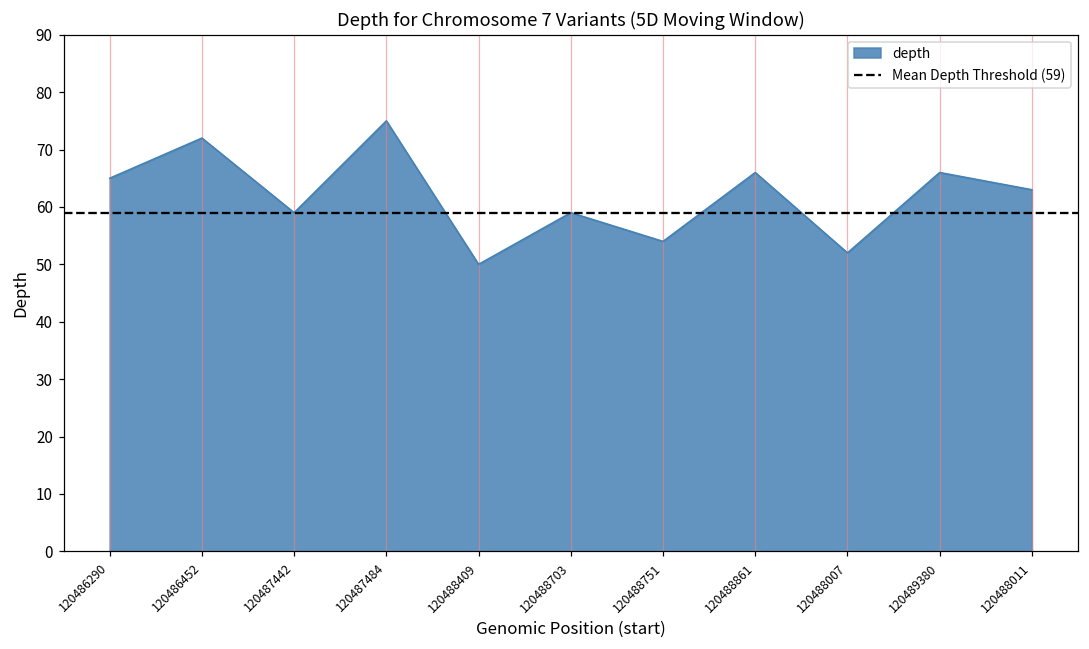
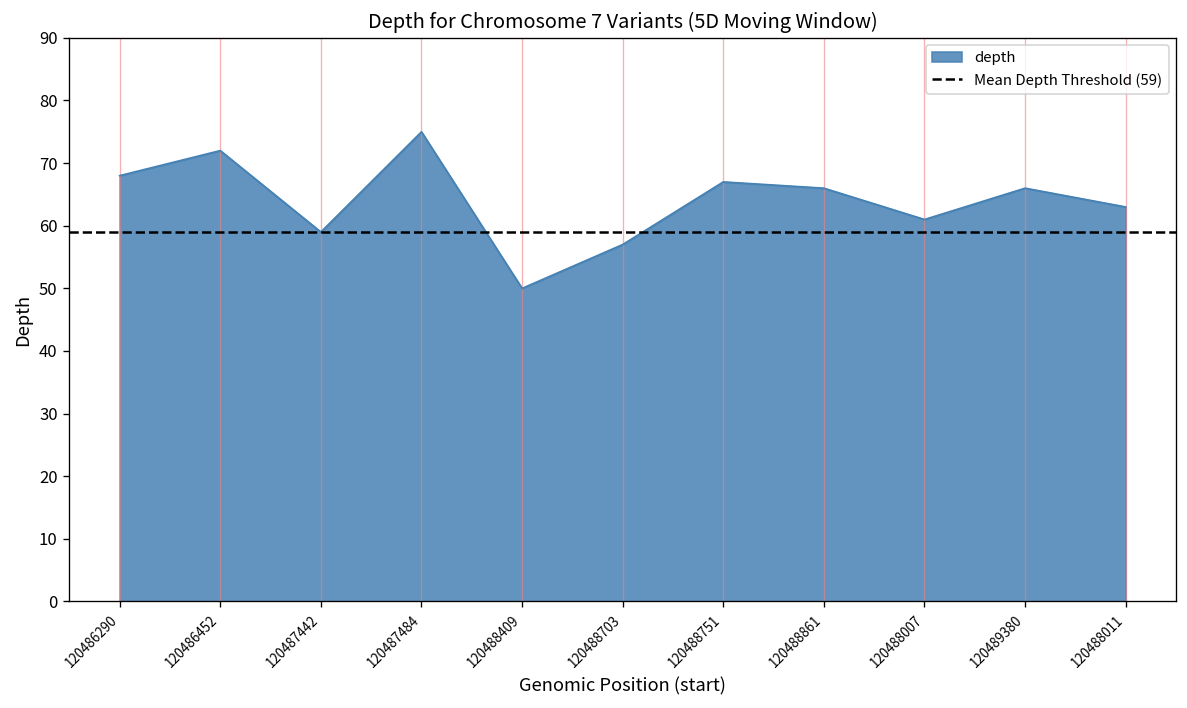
  {
-   "120486290": 65,
+   "120486290": 68,
    "120486452": 72,
    "120487442": 59,
    "120487484": 75,
    "120488409": 50,
-   "120488703": 59,
-   "120488751": 54,
+   "120488703": 57,
+   "120488751": 67,
    "120488861": 66,
-   "120488007": 52,
+   "120488007": 61,
    "120489380": 66,
    "120488011": 63
  }
